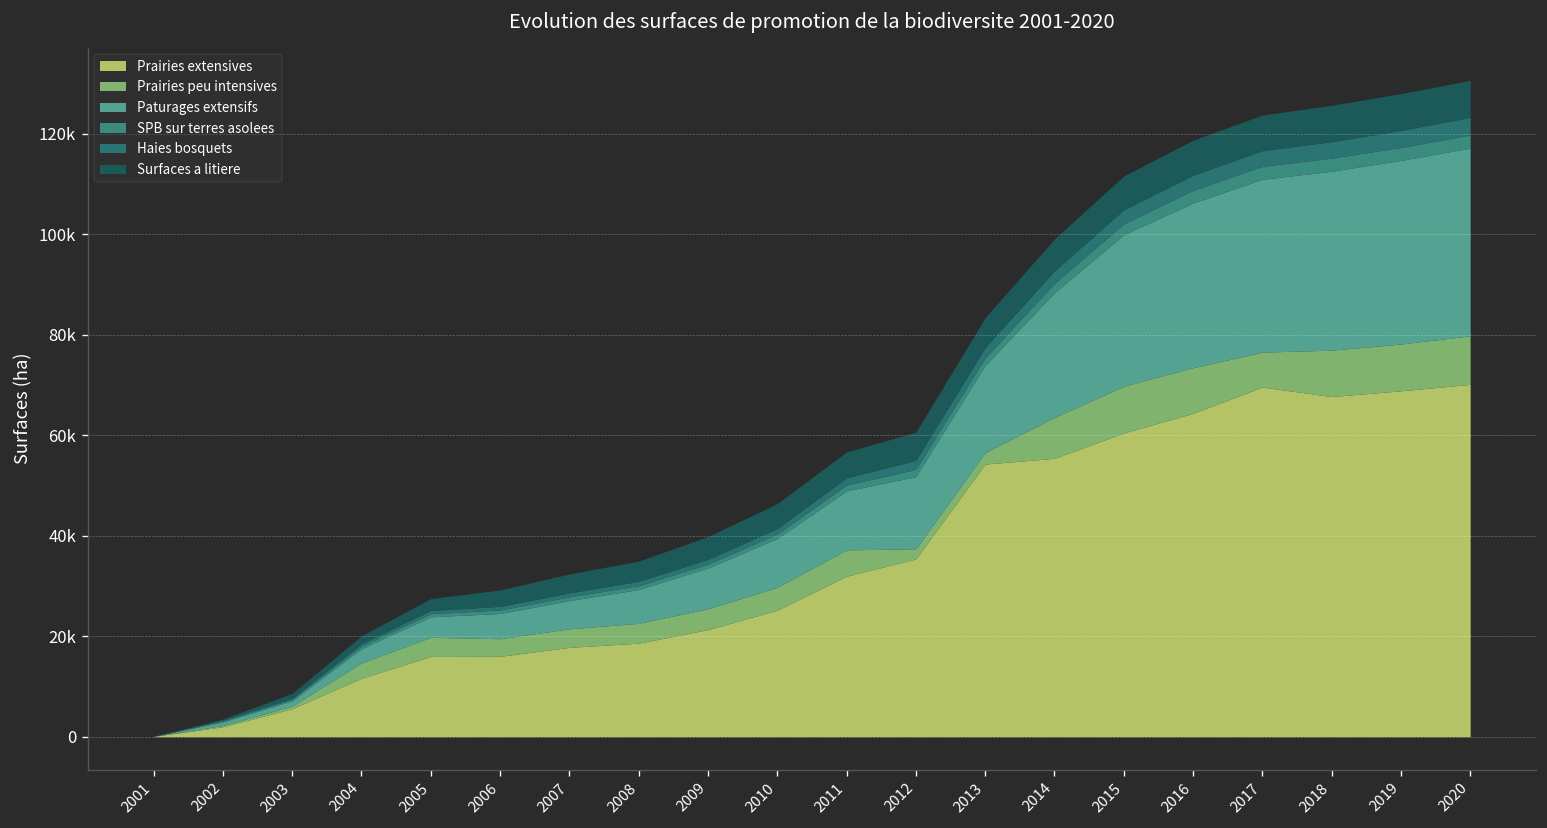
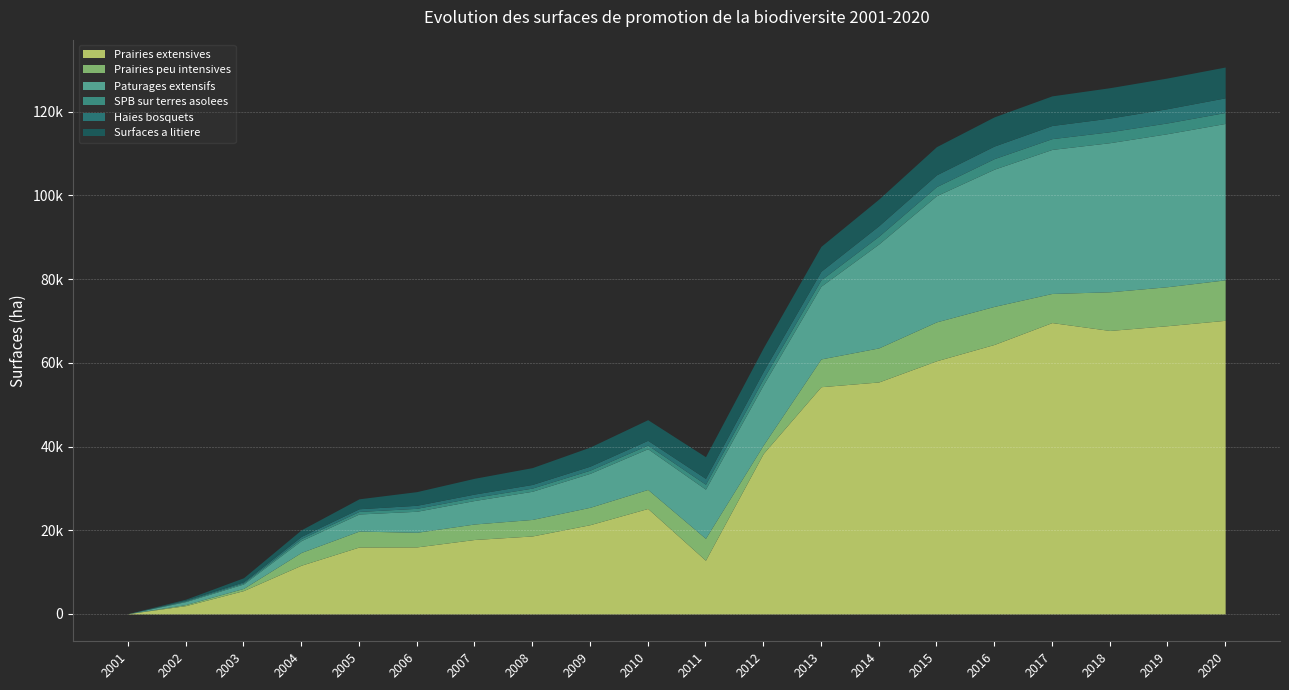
  {
    "Prairies extensives": {
      "2004": 12000,
      "2005": 16000,
      "2006": 16000,
      "2007": 18000,
      "2008": 19000,
      "2009": 21000,
      "2010": 25000,
-     "2011": 32000,
-     "2012": 35000,
+     "2011": 13000,
+     "2012": 38000,
      "2013": 54000,
      "2014": 55000,
      "2015": 60000,
      "2016": 64000,
      "2017": 70000,
      "2018": 68000,
      "2019": 69000,
      "2020": 70000
    },
    "Prairies peu intensives": {
      "2004": 3000,
      "2005": 4000,
      "2006": 3000,
      "2007": 4000,
      "2008": 4000,
      "2009": 4000,
      "2010": 5000,
      "2011": 5000,
      "2012": 2000,
-     "2013": 2000,
+     "2013": 7000,
      "2014": 8000,
      "2015": 9000,
      "2016": 9000,
      "2017": 7000,
      "2018": 9000,
      "2019": 9000,
      "2020": 10000
    }
  }
